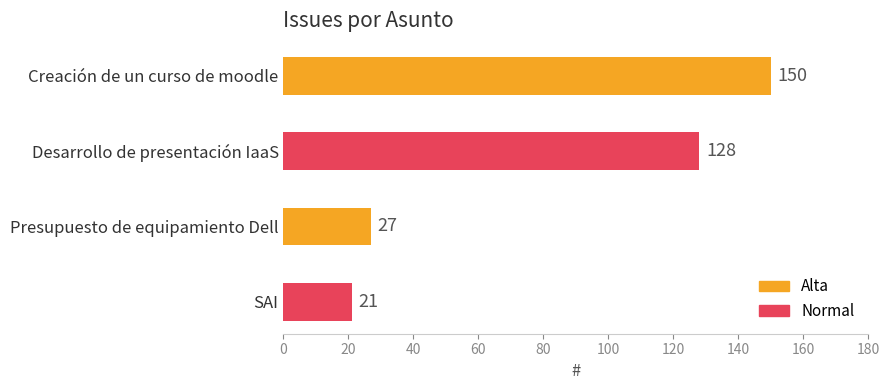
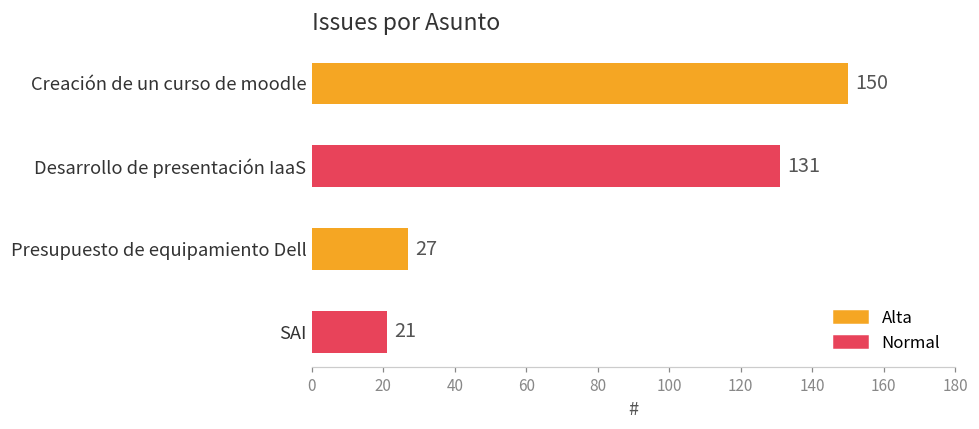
  {
    "Creación de un curso de moodle": 150,
-   "Desarrollo de presentación IaaS": 128,
+   "Desarrollo de presentación IaaS": 131,
    "Presupuesto de equipamiento Dell": 27,
    "SAI": 21
  }
